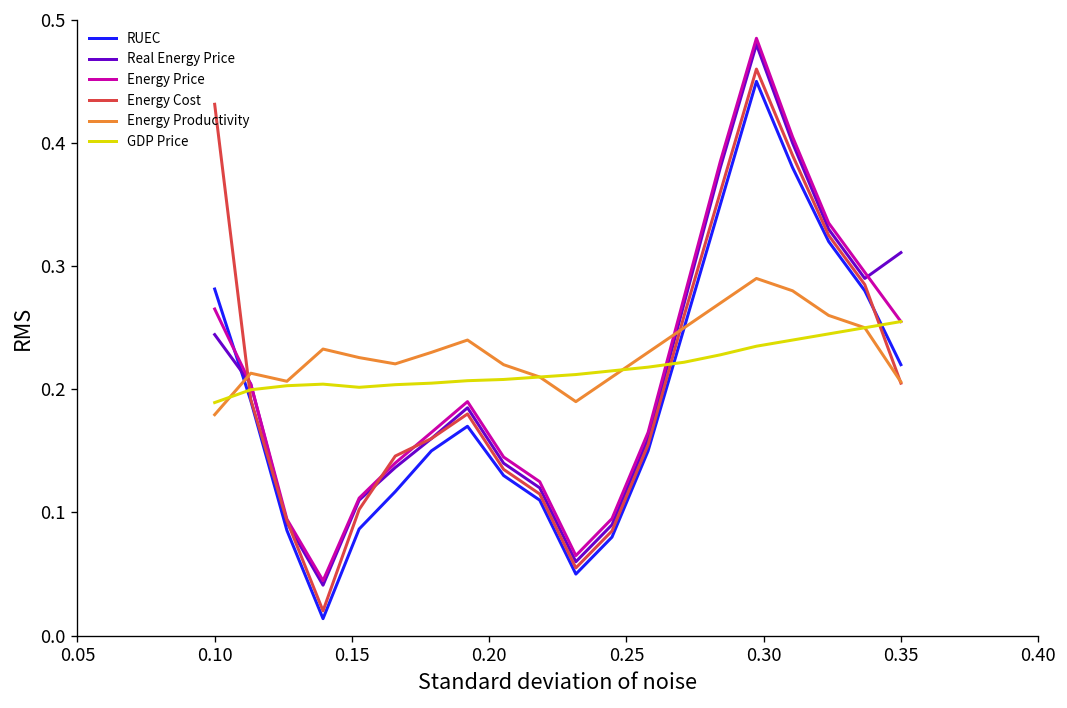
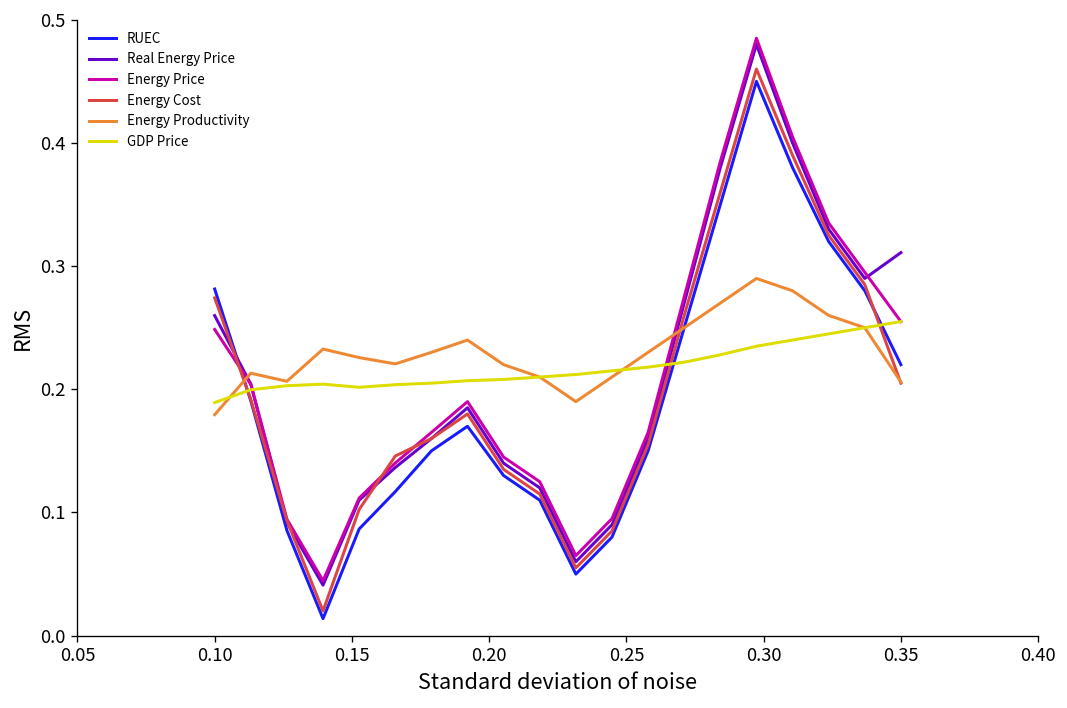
  {
    "RUEC": {
      "0.10": 0.281,
      "0.35": 0.220
    },
    "Real Energy Price": {
-     "0.10": 0.244,
+     "0.10": 0.260,
      "0.35": 0.311
    },
    "Energy Price": {
-     "0.10": 0.265
+     "0.10": 0.249
    },
    "Energy Cost": {
-     "0.10": 0.431
+     "0.10": 0.274
    },
    "Energy Productivity": {
      "0.10": 0.179
    },
    "GDP Price": {
      "0.10": 0.189
    }
  }
